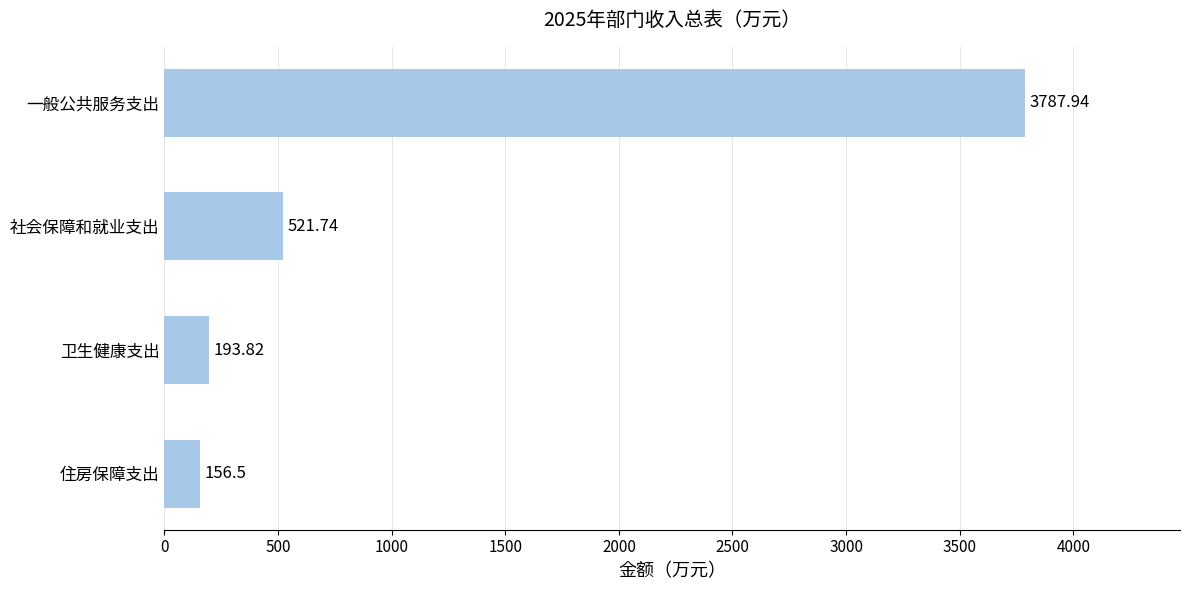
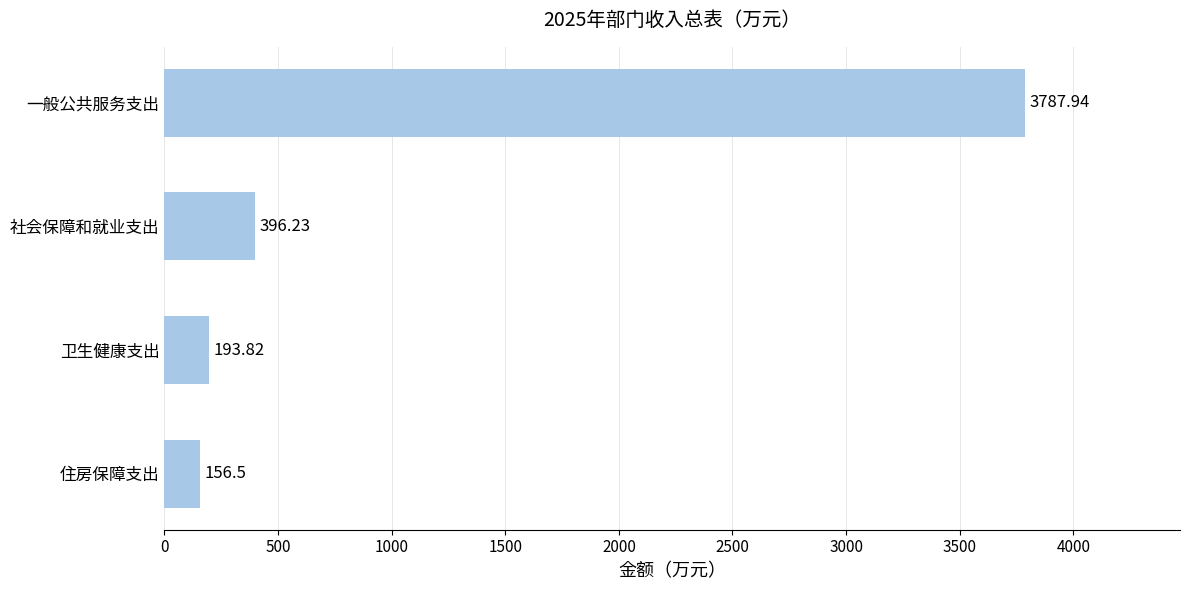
  {
    "一般公共服务支出": 3787.94,
-   "社会保障和就业支出": 521.74,
+   "社会保障和就业支出": 396.23,
    "卫生健康支出": 193.82,
    "住房保障支出": 156.5
  }
